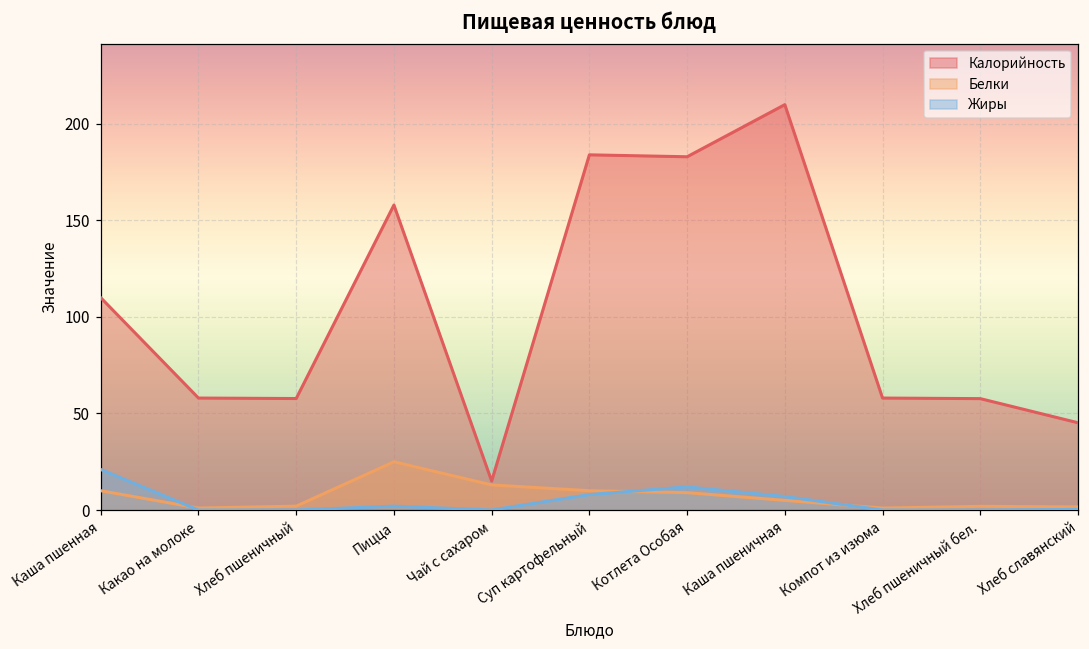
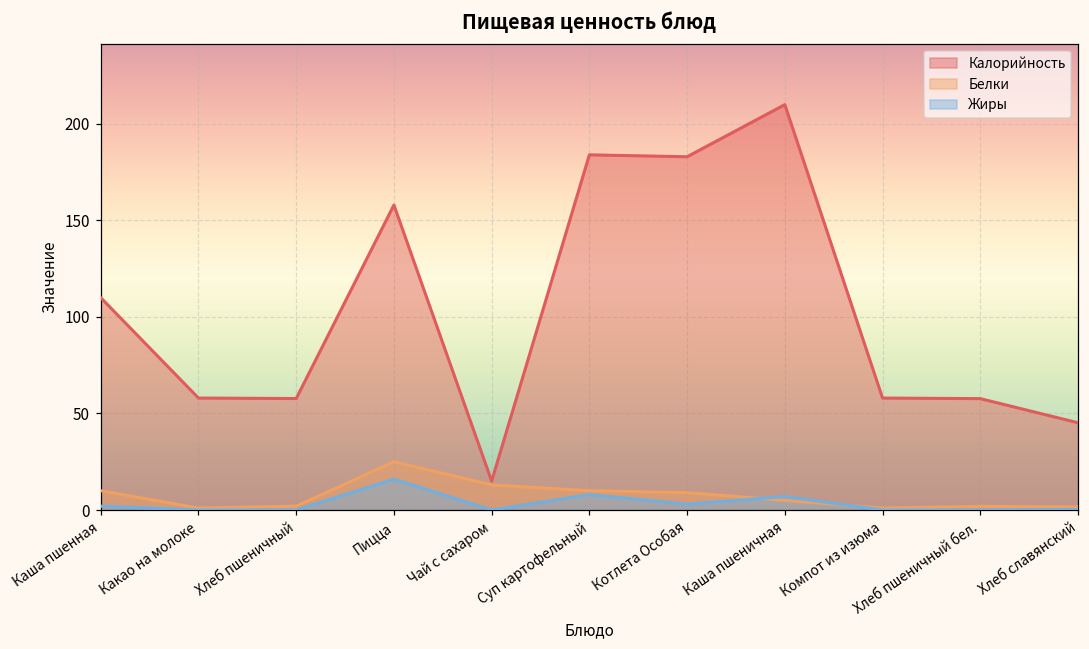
  {
    "Жиры": {
-     "Каша пшенная": 21,
+     "Каша пшенная": 2,
      "Хлеб пшеничный": 0,
-     "Пицца": 2,
+     "Пицца": 16,
      "Чай с сахаром": 0,
      "Суп картофельный": 8,
-     "Котлета Особая": 12,
+     "Котлета Особая": 3,
      "Каша пшеничная": 7,
      "Хлеб пшеничный бел.": 0
    }
  }
